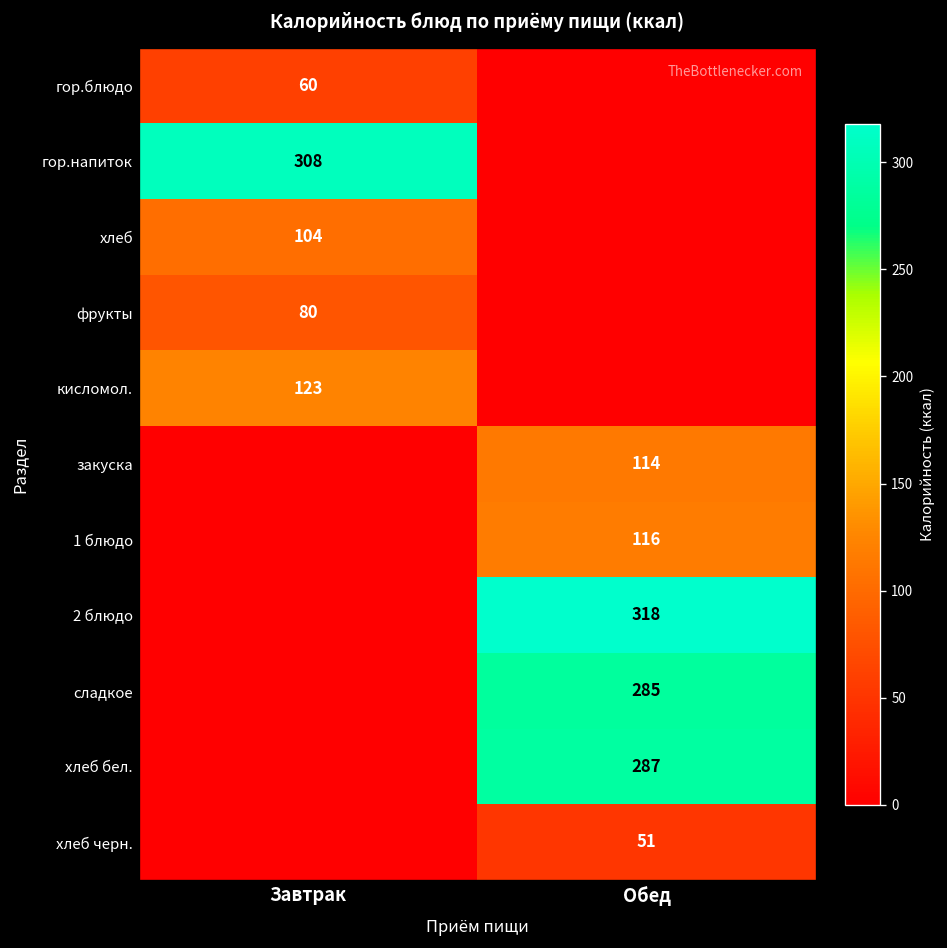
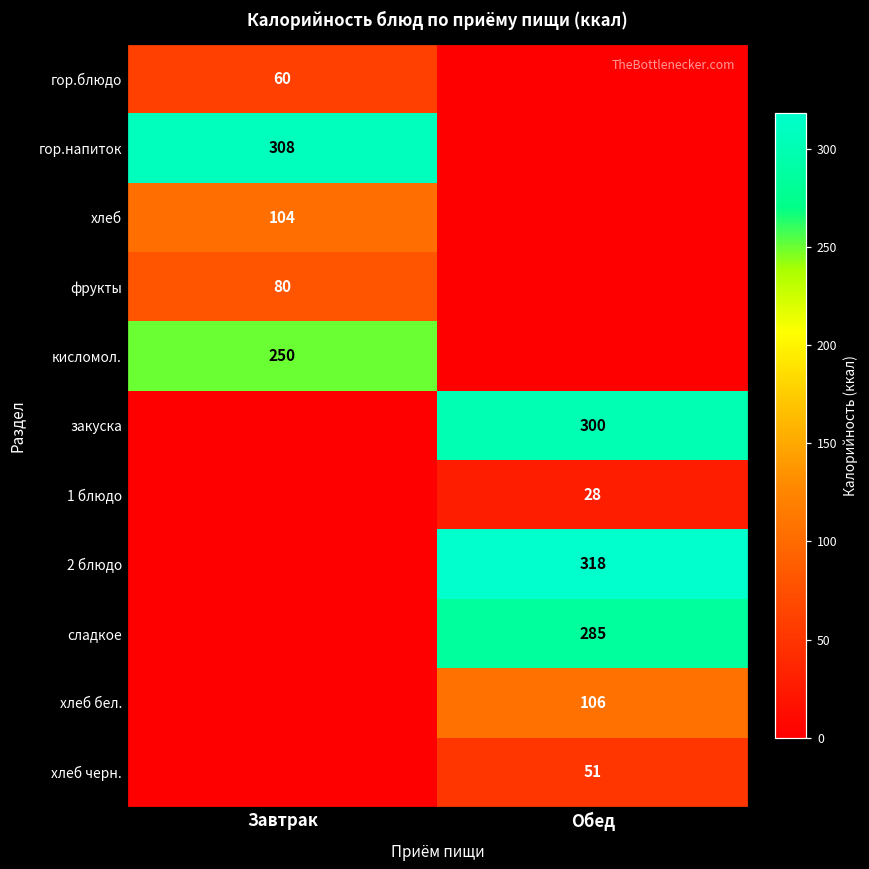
  {
    "гор.блюдо": {
      "Завтрак": 60
    },
    "гор.напиток": {
      "Завтрак": 308
    },
    "хлеб": {
      "Завтрак": 104
    },
    "фрукты": {
      "Завтрак": 80
    },
    "кисломол.": {
-     "Завтрак": 123
+     "Завтрак": 250
    },
    "закуска": {
-     "Обед": 114
+     "Обед": 300
    },
    "1 блюдо": {
-     "Обед": 116
+     "Обед": 28
    },
    "2 блюдо": {
      "Обед": 318
    },
    "сладкое": {
      "Обед": 285
    },
    "хлеб бел.": {
-     "Обед": 287
+     "Обед": 106
    },
    "хлеб черн.": {
      "Обед": 51
    }
  }
